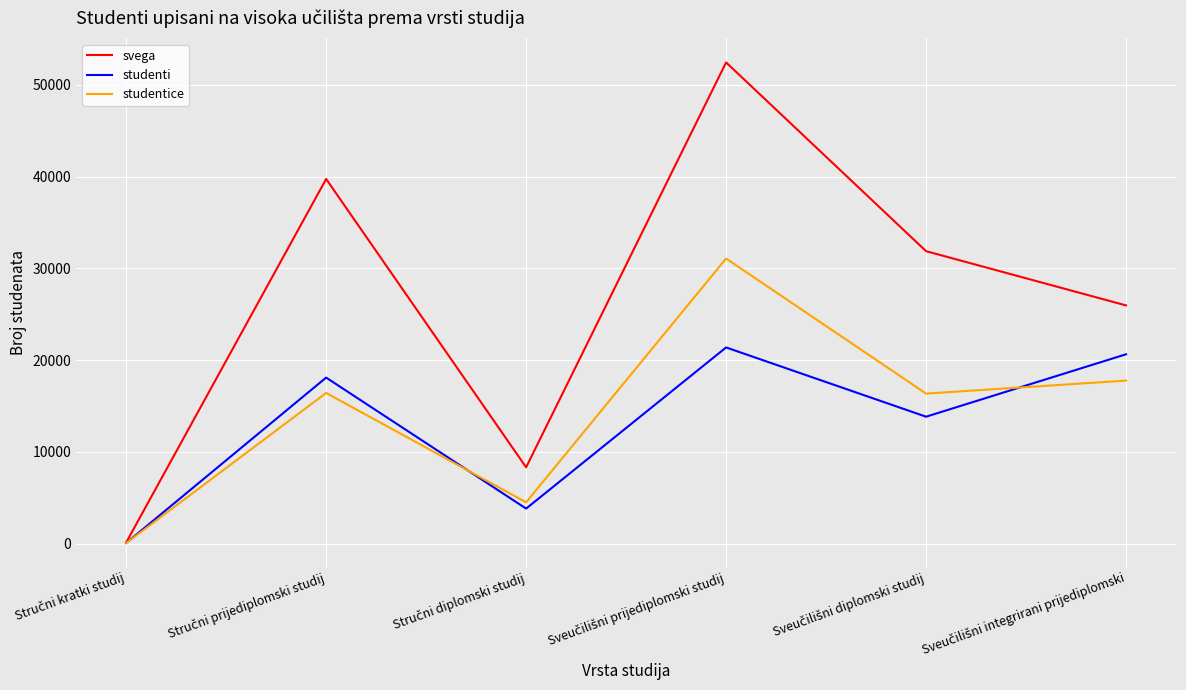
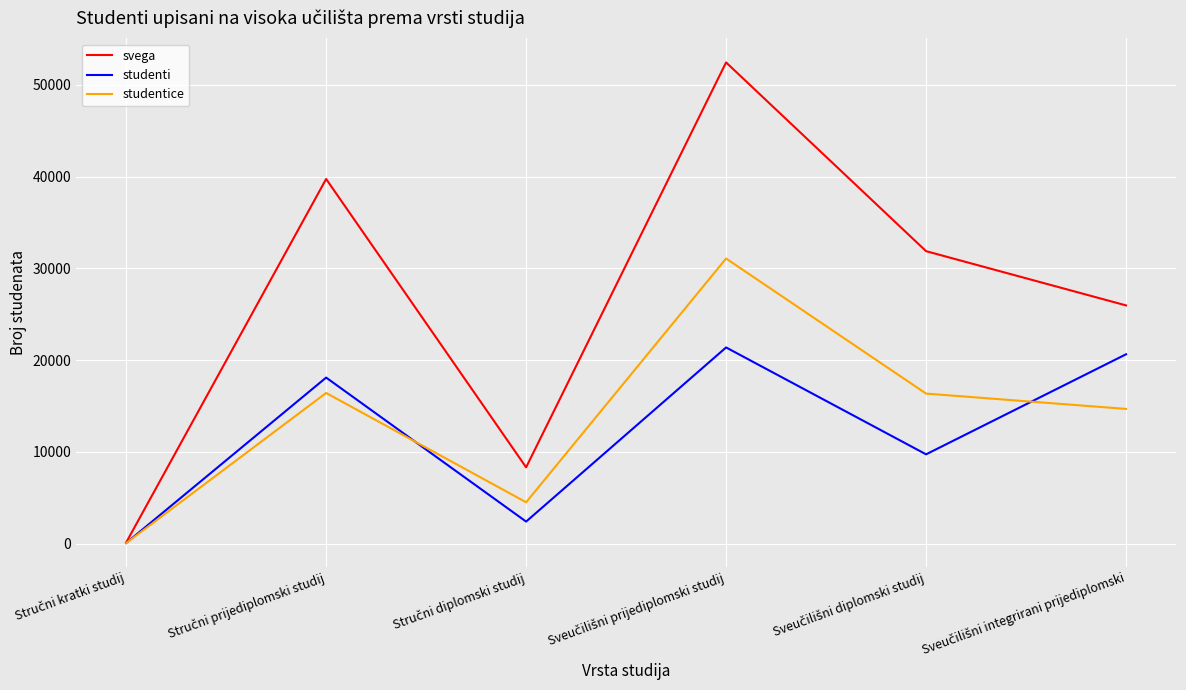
  {
    "svega": {
      "Stručni prijediplomski studij": 40000,
      "Stručni diplomski studij": 8000,
      "Sveučilišni prijediplomski studij": 52000,
      "Sveučilišni diplomski studij": 32000,
      "Sveučilišni integrirani prijediplomski": 26000
    },
    "studenti": {
      "Stručni prijediplomski studij": 18000,
-     "Stručni diplomski studij": 4000,
+     "Stručni diplomski studij": 2000,
      "Sveučilišni prijediplomski studij": 21000,
-     "Sveučilišni diplomski studij": 14000,
+     "Sveučilišni diplomski studij": 10000,
      "Sveučilišni integrirani prijediplomski": 21000
    },
    "studentice": {
      "Stručni prijediplomski studij": 16000,
      "Stručni diplomski studij": 4000,
      "Sveučilišni prijediplomski studij": 31000,
      "Sveučilišni diplomski studij": 16000,
-     "Sveučilišni integrirani prijediplomski": 18000
+     "Sveučilišni integrirani prijediplomski": 15000
    }
  }
